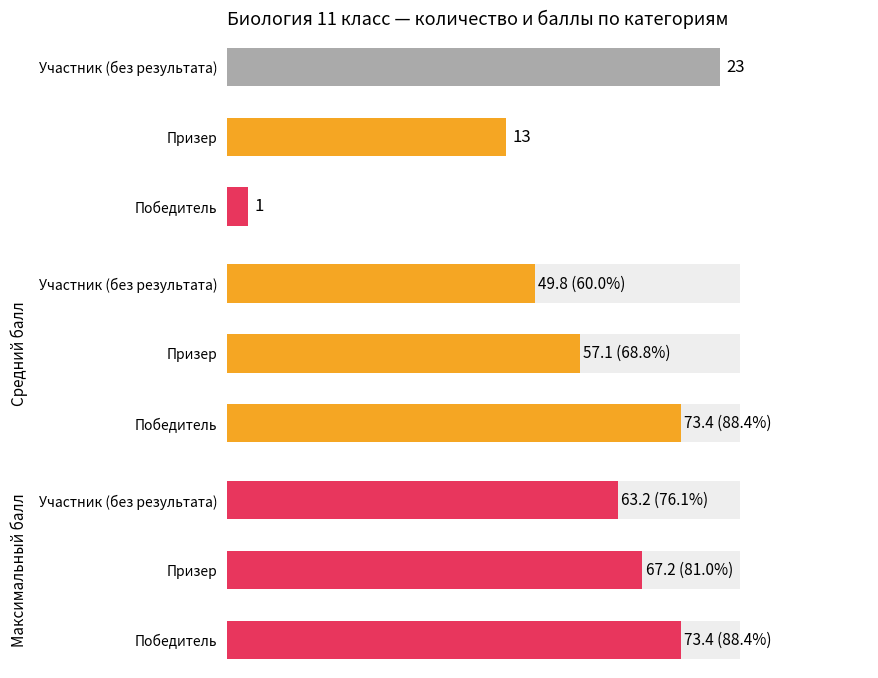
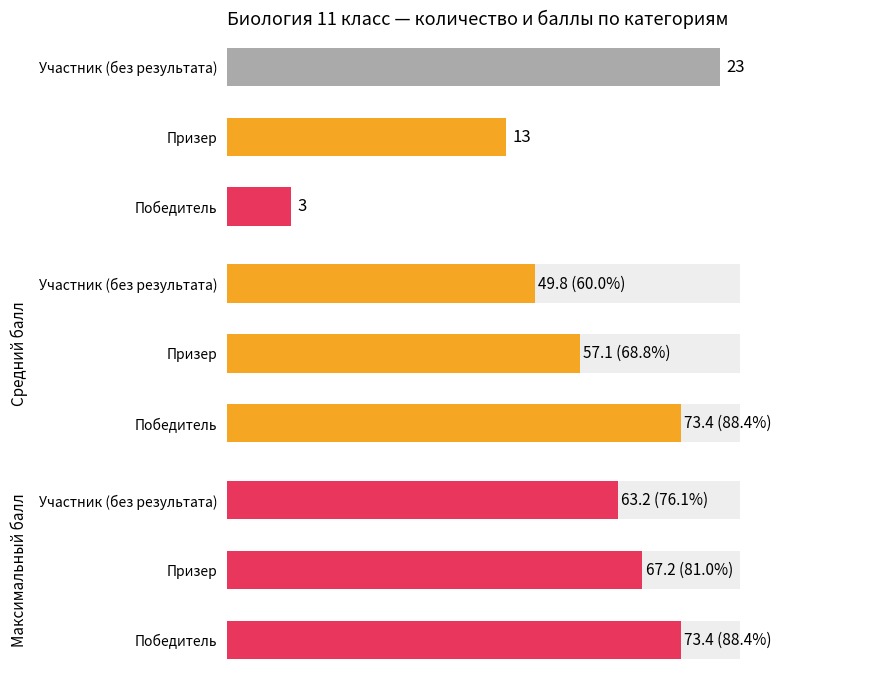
  {
    "Биология 11 класс — количество и баллы по категориям": {
      "Участник (без результата)": 23,
      "Призер": 13,
-     "Победитель": 1
+     "Победитель": 3
    }
  }
